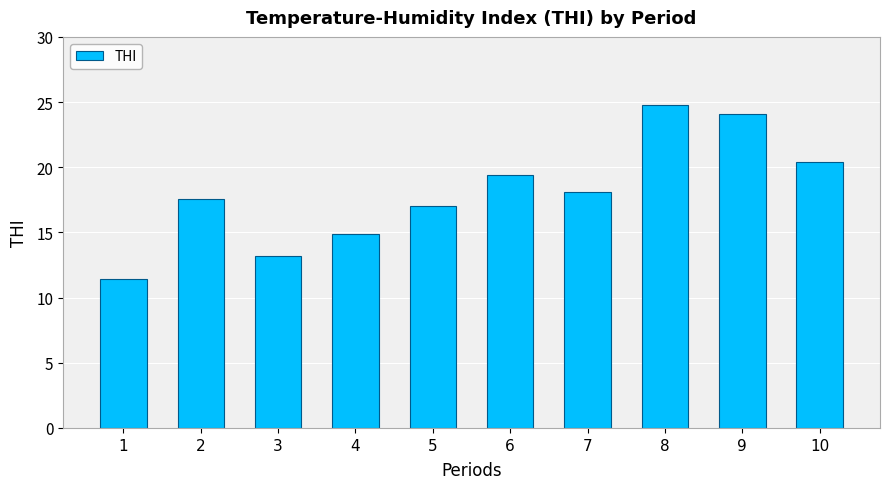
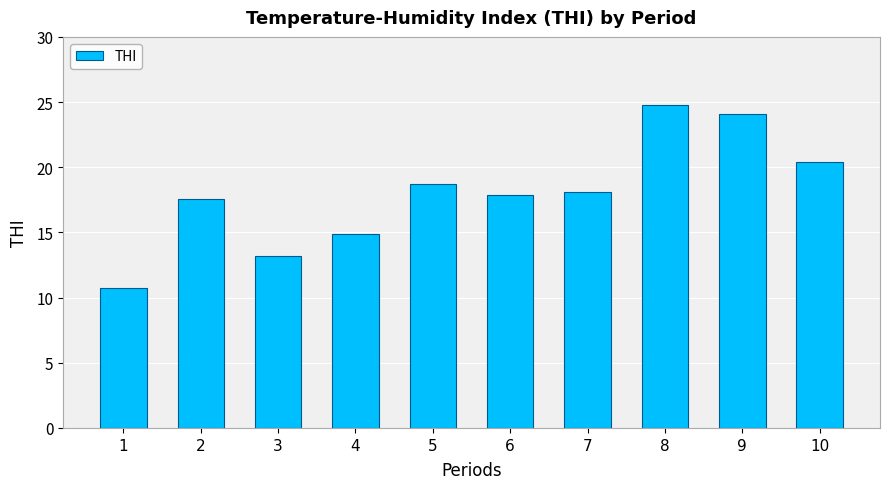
  {
-   "1": 11.4,
+   "1": 10.7,
    "2": 17.6,
    "3": 13.2,
    "4": 14.9,
-   "5": 17.0,
-   "6": 19.4,
+   "5": 18.7,
+   "6": 17.9,
    "7": 18.1,
    "8": 24.8,
    "9": 24.1,
    "10": 20.4
  }
